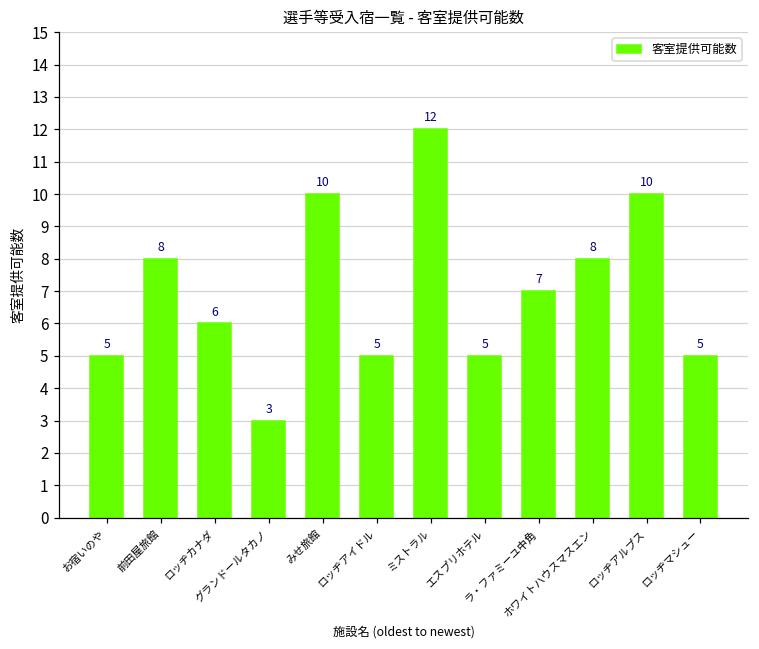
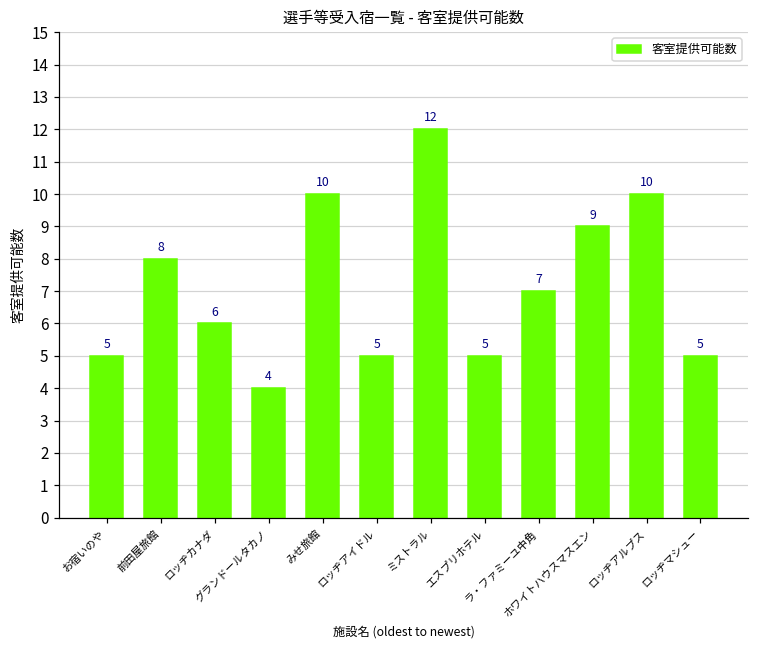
  {
    "お宿いのや": 5,
    "前田屋旅館": 8,
    "ロッヂカナダ": 6,
-   "グランドールタカノ": 3,
+   "グランドールタカノ": 4,
    "みせ旅館": 10,
    "ロッヂアイドル": 5,
    "ミストラル": 12,
    "エスプリホテル": 5,
    "ラ・ファミーユ中角": 7,
-   "ホワイトハウスマスエン": 8,
+   "ホワイトハウスマスエン": 9,
    "ロッヂアルプス": 10,
    "ロッヂマシュー": 5
  }
